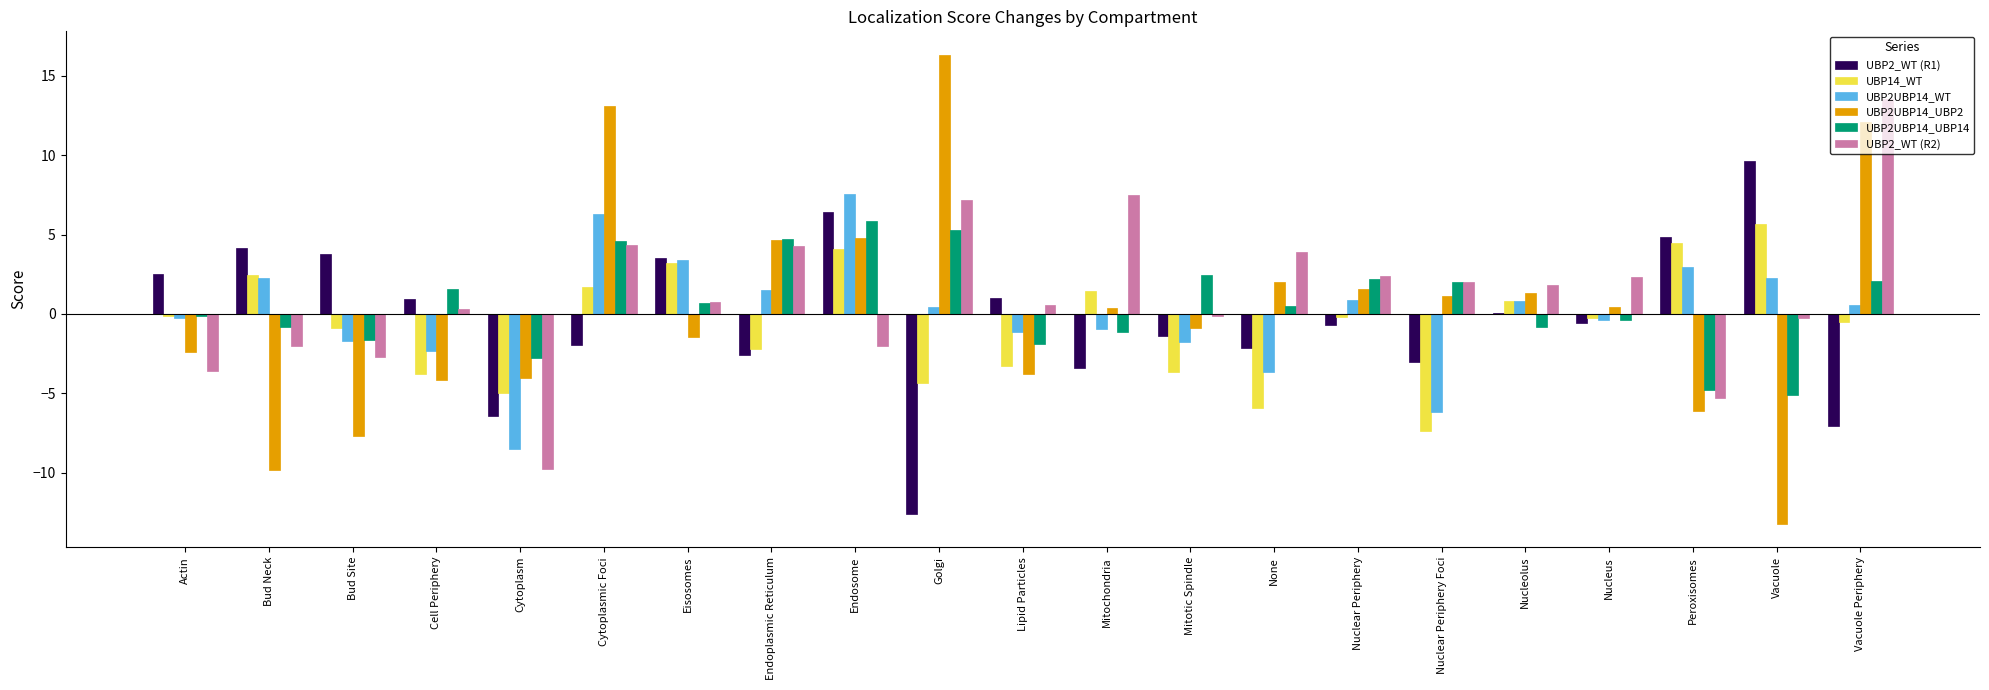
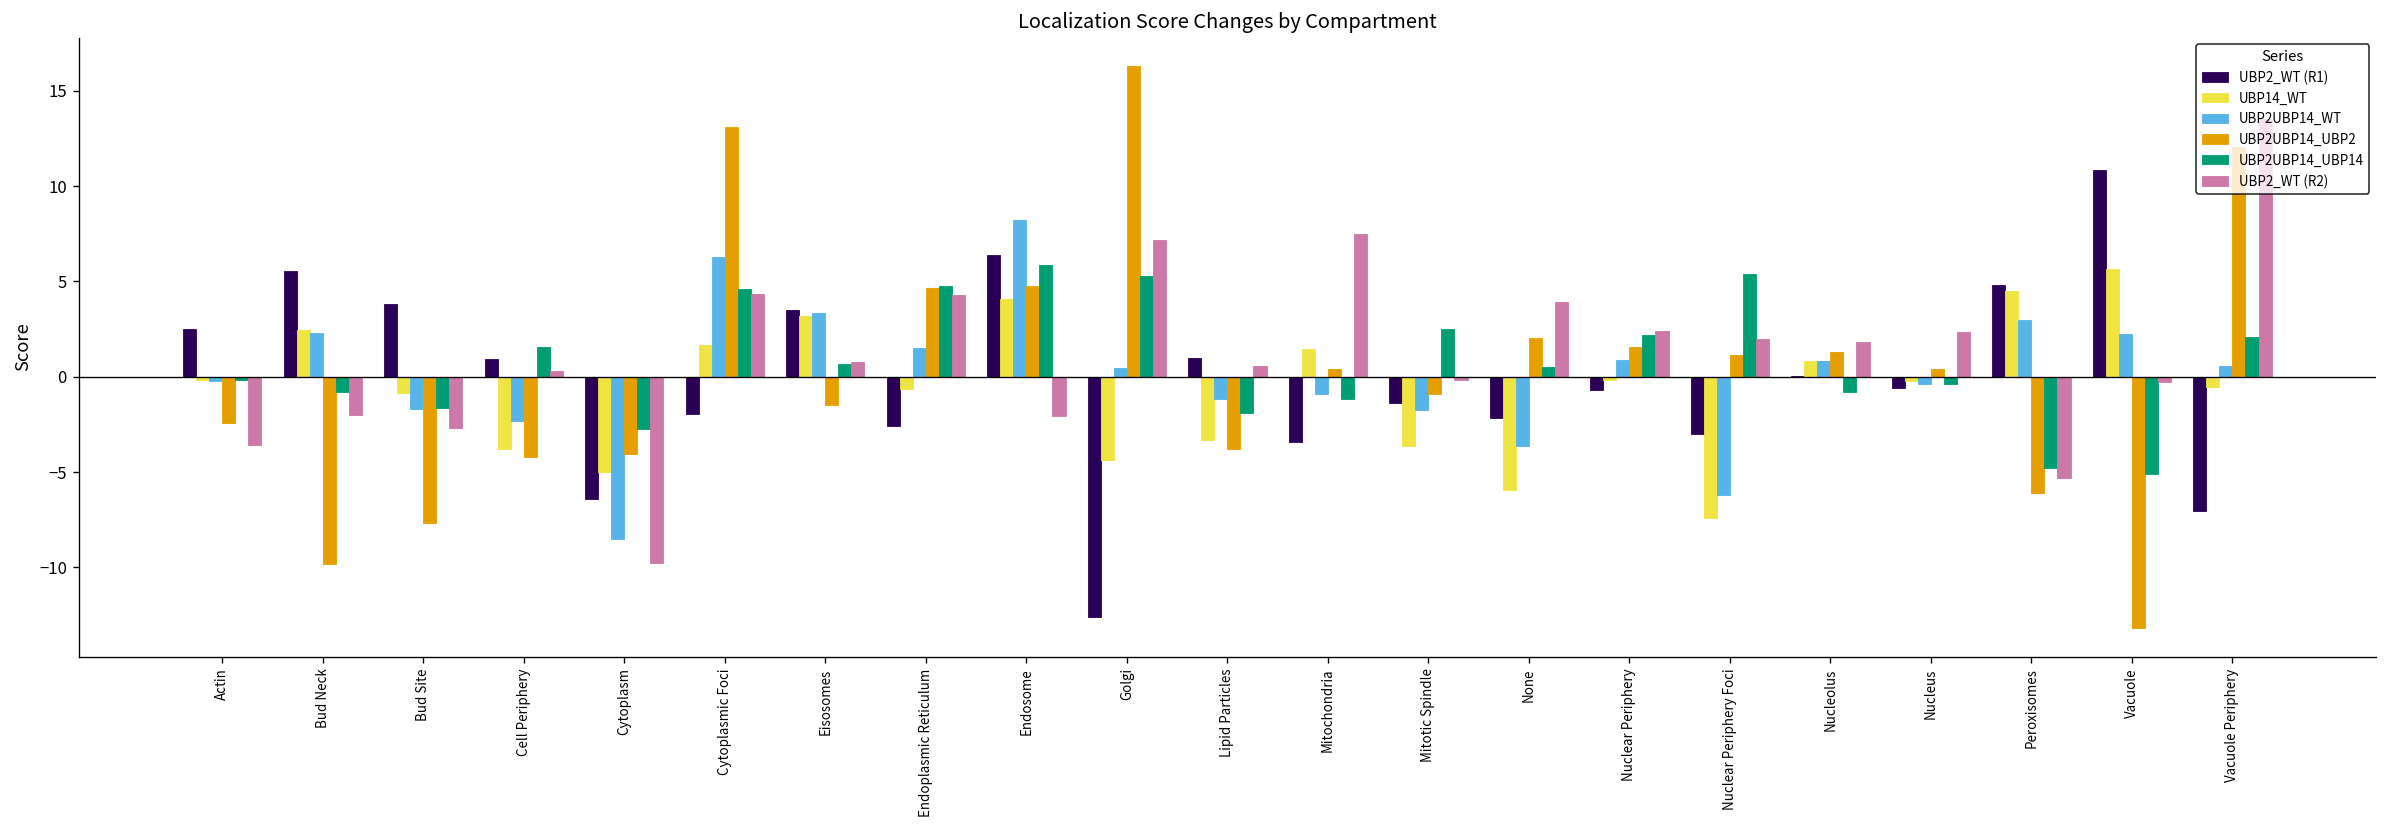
  {
    "UBP2_WT (R1)": {
      "Actin": 2.5,
-     "Bud Neck": 4.2,
+     "Bud Neck": 5.6,
      "Bud Site": 3.8,
      "Cell Periphery": 0.9,
      "Cytoplasm": -6.4,
      "Cytoplasmic Foci": -1.9,
      "Eisosomes": 3.5,
      "Endoplasmic Reticulum": -2.6,
      "Endosome": 6.4,
      "Golgi": -12.6,
      "Lipid Particles": 1.0,
      "Mitochondria": -3.4,
      "Mitotic Spindle": -1.4,
      "None": -2.1,
      "Nuclear Periphery": -0.7,
      "Nuclear Periphery Foci": -3.0,
      "Nucleus": -0.6,
      "Peroxisomes": 4.8,
-     "Vacuole": 9.6,
+     "Vacuole": 10.9,
      "Vacuole Periphery": -7.1
    },
    "UBP14_WT": {
      "Actin": -0.2,
      "Bud Neck": 2.5,
      "Bud Site": -0.9,
      "Cell Periphery": -3.8,
      "Cytoplasm": -5.0,
      "Cytoplasmic Foci": 1.7,
      "Eisosomes": 3.2,
-     "Endoplasmic Reticulum": -2.2,
+     "Endoplasmic Reticulum": -0.6,
      "Endosome": 4.1,
      "Golgi": -4.4,
      "Lipid Particles": -3.3,
      "Mitochondria": 1.5,
      "Mitotic Spindle": -3.6,
      "None": -5.9,
      "Nuclear Periphery": -0.2,
      "Nuclear Periphery Foci": -7.4,
      "Nucleolus": 0.8,
      "Nucleus": -0.2,
      "Peroxisomes": 4.5,
      "Vacuole": 5.7,
      "Vacuole Periphery": -0.5
    },
    "UBP2UBP14_WT": {
      "Actin": -0.3,
      "Bud Neck": 2.3,
      "Bud Site": -1.7,
      "Cell Periphery": -2.3,
      "Cytoplasm": -8.5,
      "Cytoplasmic Foci": 6.3,
      "Eisosomes": 3.4,
      "Endoplasmic Reticulum": 1.5,
-     "Endosome": 7.6,
+     "Endosome": 8.3,
      "Golgi": 0.5,
      "Lipid Particles": -1.2,
      "Mitochondria": -0.9,
      "Mitotic Spindle": -1.8,
      "None": -3.6,
      "Nuclear Periphery": 0.9,
      "Nuclear Periphery Foci": -6.2,
      "Nucleolus": 0.8,
      "Nucleus": -0.4,
      "Peroxisomes": 3.0,
      "Vacuole": 2.3,
      "Vacuole Periphery": 0.5
    },
    "UBP2UBP14_UBP2": {
      "Actin": -2.4,
      "Bud Neck": -9.8,
      "Bud Site": -7.7,
      "Cell Periphery": -4.2,
      "Cytoplasm": -4.1,
      "Cytoplasmic Foci": 13.1,
      "Eisosomes": -1.5,
      "Endoplasmic Reticulum": 4.7,
      "Endosome": 4.8,
      "Golgi": 16.3,
      "Lipid Particles": -3.8,
      "Mitochondria": 0.4,
      "Mitotic Spindle": -0.9,
      "None": 2.0,
      "Nuclear Periphery": 1.6,
      "Nuclear Periphery Foci": 1.1,
      "Nucleolus": 1.3,
      "Nucleus": 0.4,
      "Peroxisomes": -6.1,
      "Vacuole": -13.2
    },
    "UBP2UBP14_UBP14": {
      "Actin": -0.2,
      "Bud Neck": -0.8,
      "Bud Site": -1.6,
      "Cell Periphery": 1.6,
      "Cytoplasm": -2.8,
      "Cytoplasmic Foci": 4.6,
      "Eisosomes": 0.7,
      "Endoplasmic Reticulum": 4.7,
      "Endosome": 5.9,
      "Golgi": 5.3,
      "Lipid Particles": -1.9,
      "Mitochondria": -1.2,
      "Mitotic Spindle": 2.5,
      "None": 0.5,
      "Nuclear Periphery": 2.2,
-     "Nuclear Periphery Foci": 2.0,
+     "Nuclear Periphery Foci": 5.4,
      "Nucleolus": -0.8,
      "Nucleus": -0.4,
      "Peroxisomes": -4.8,
      "Vacuole": -5.1,
      "Vacuole Periphery": 2.1
    },
    "UBP2_WT (R2)": {
      "Actin": -3.6,
      "Bud Neck": -2.0,
      "Bud Site": -2.7,
      "Cell Periphery": 0.3,
      "Cytoplasm": -9.8,
      "Cytoplasmic Foci": 4.4,
      "Eisosomes": 0.8,
      "Endoplasmic Reticulum": 4.3,
      "Endosome": -2.1,
      "Golgi": 7.2,
      "Lipid Particles": 0.5,
      "Mitochondria": 7.5,
      "None": 3.9,
      "Nuclear Periphery": 2.4,
      "Nuclear Periphery Foci": 2.0,
      "Nucleolus": 1.8,
      "Nucleus": 2.3,
      "Peroxisomes": -5.3,
      "Vacuole": -0.3
    }
  }
